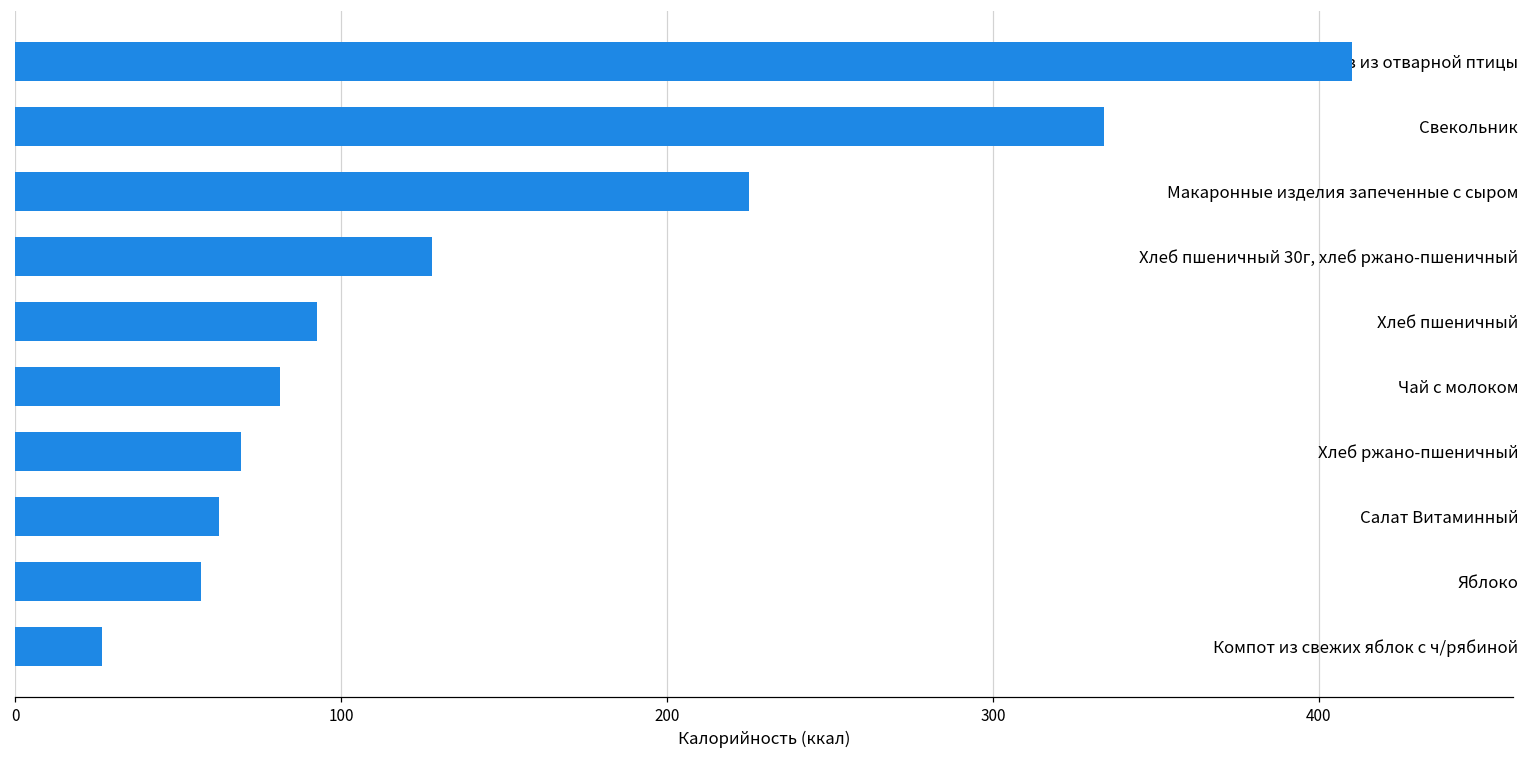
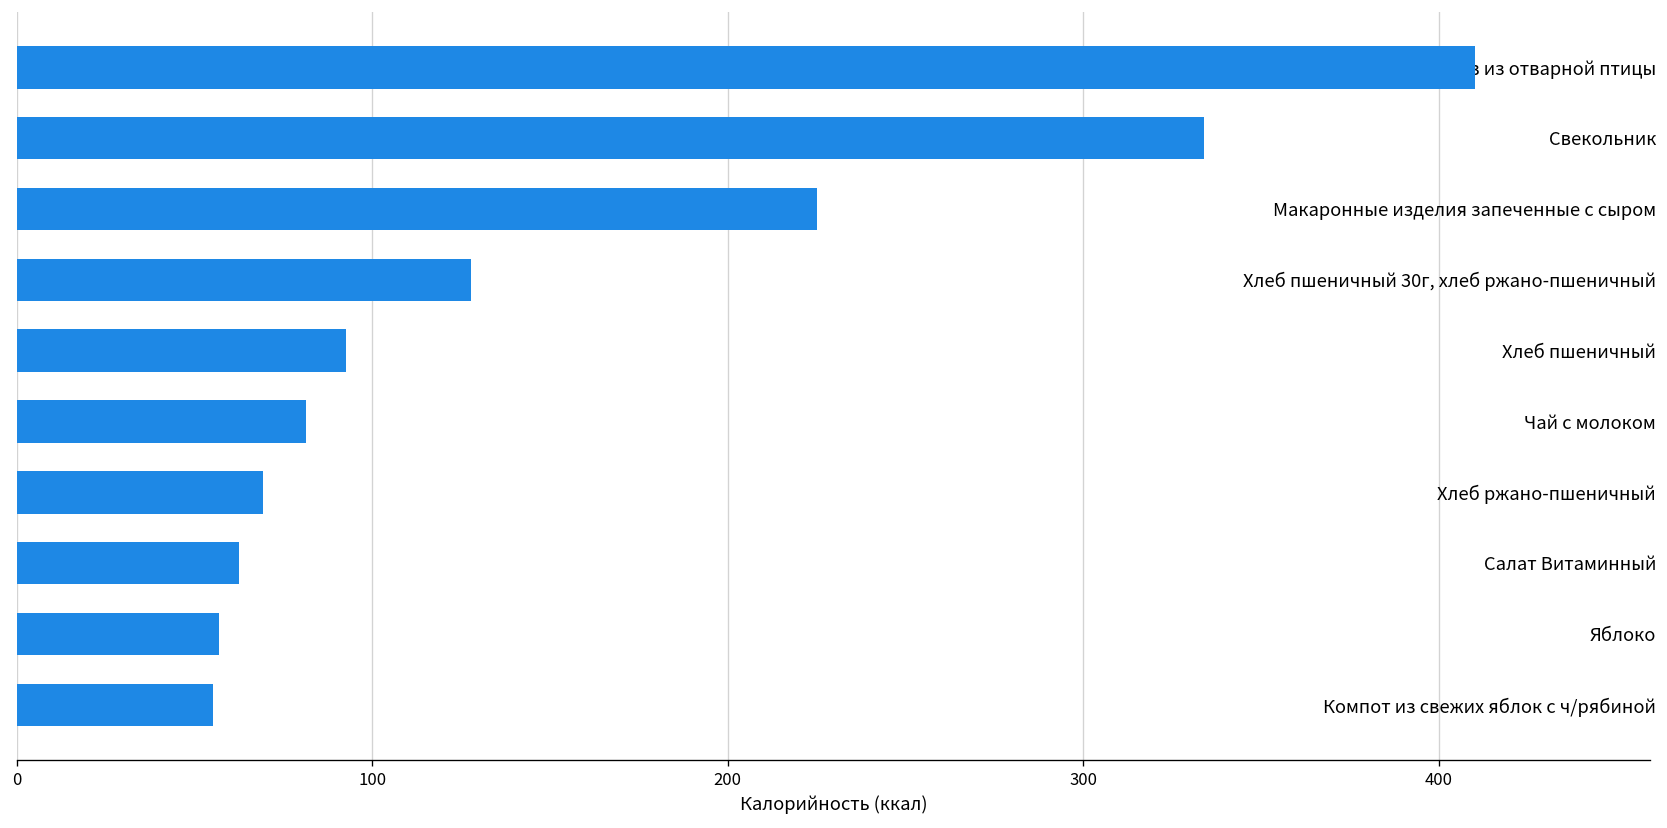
  {
    "Плов из отварной птицы": 410,
    "Свекольник": 334,
    "Макаронные изделия запеченные с сыром": 225,
    "Хлеб пшеничный 30г, хлеб ржано-пшеничный": 128,
    "Хлеб пшеничный": 93,
    "Чай с молоком": 81,
    "Хлеб ржано-пшеничный": 69,
    "Салат Витаминный": 63,
    "Яблоко": 57,
-   "Компот из свежих яблок с ч/рябиной": 27
+   "Компот из свежих яблок с ч/рябиной": 55
  }
